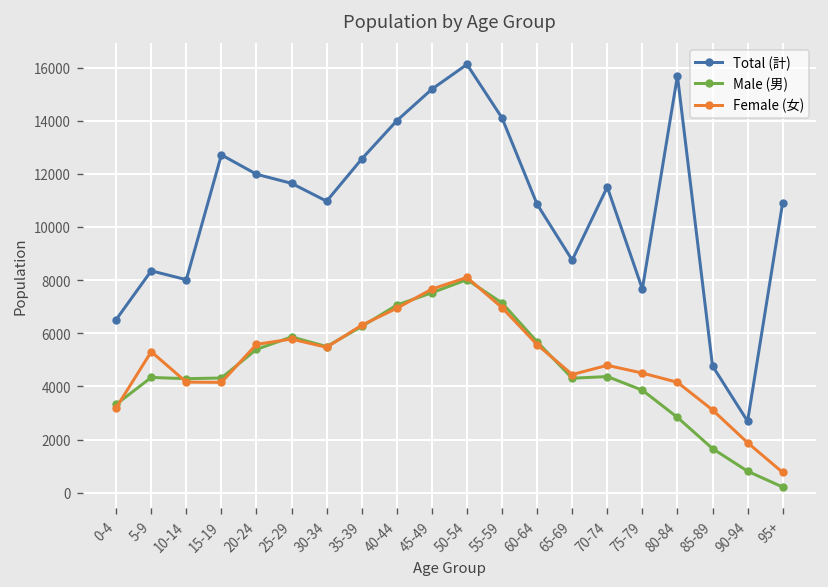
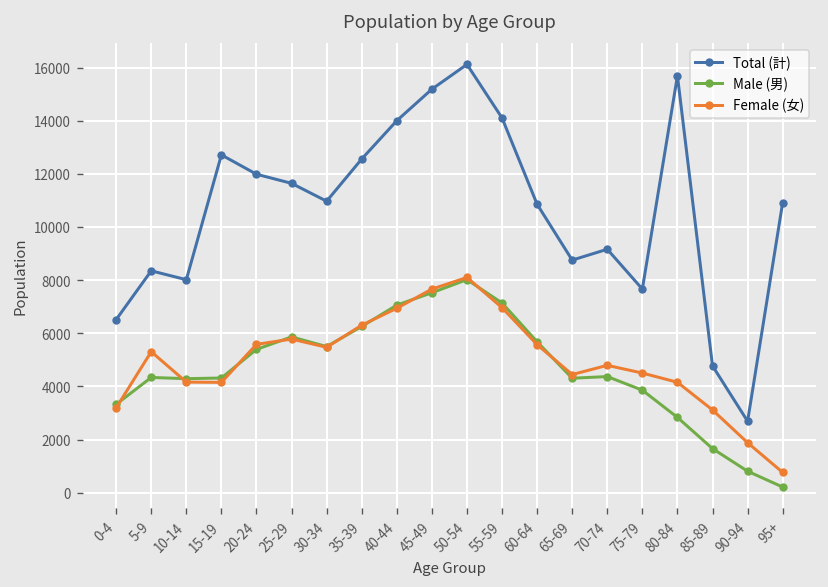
  {
    "Total (計)": {
      "0-4": 6500,
      "5-9": 8400,
      "10-14": 8000,
      "15-19": 12700,
      "20-24": 12000,
      "25-29": 11600,
      "30-34": 11000,
      "35-39": 12600,
      "40-44": 14000,
      "45-49": 15200,
      "50-54": 16100,
      "55-59": 14100,
      "60-64": 10900,
      "65-69": 8800,
-     "70-74": 11500,
+     "70-74": 9200,
      "75-79": 7700,
      "80-84": 15700,
      "85-89": 4800,
      "90-94": 2700,
      "95+": 10900
    },
    "Male (男)": {
      "0-4": 3300,
      "5-9": 4300,
      "10-14": 4300,
      "15-19": 4300,
      "20-24": 5400,
      "40-44": 7100,
      "45-49": 7500,
      "55-59": 7100,
      "65-69": 4300,
      "70-74": 4400,
      "75-79": 3900,
      "80-84": 2800,
      "85-89": 1700,
      "90-94": 800,
      "95+": 200
    },
    "Female (女)": {
      "0-4": 3200,
      "5-9": 5300,
      "10-14": 4200,
      "15-19": 4200,
      "20-24": 5600,
      "40-44": 6900,
      "45-49": 7700,
      "55-59": 7000,
      "65-69": 4400,
      "70-74": 4800,
      "75-79": 4500,
      "80-84": 4200,
      "85-89": 3100,
      "90-94": 1900,
      "95+": 800
    }
  }
